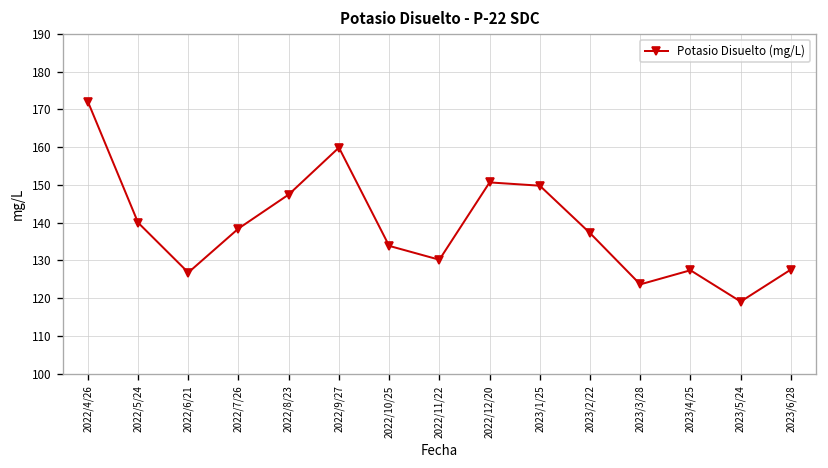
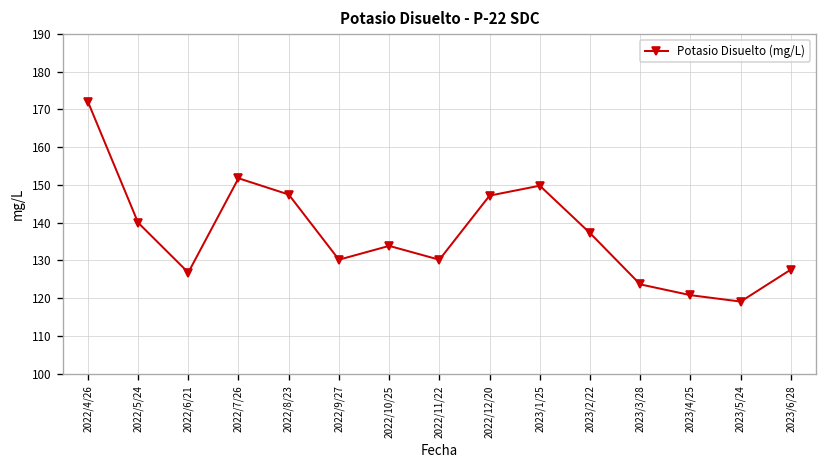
  {
    "2022/4/26": 172,
    "2022/5/24": 140,
    "2022/6/21": 127,
-   "2022/7/26": 138,
+   "2022/7/26": 152,
    "2022/8/23": 147,
-   "2022/9/27": 160,
+   "2022/9/27": 130,
    "2022/10/25": 134,
    "2022/11/22": 130,
-   "2022/12/20": 151,
+   "2022/12/20": 147,
    "2023/1/25": 150,
    "2023/2/22": 137,
    "2023/3/28": 124,
-   "2023/4/25": 127,
+   "2023/4/25": 121,
    "2023/5/24": 119,
    "2023/6/28": 128
  }
